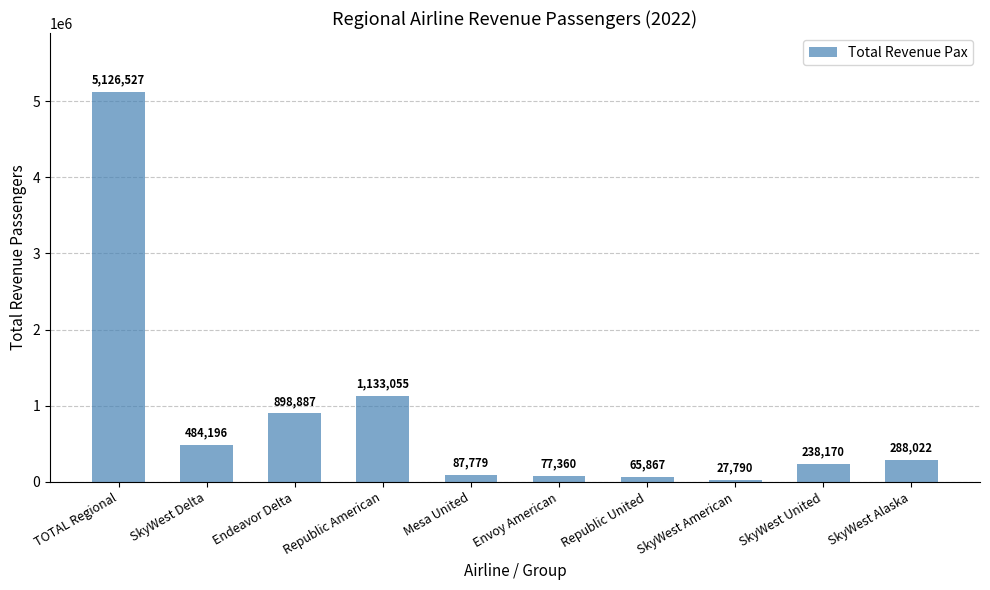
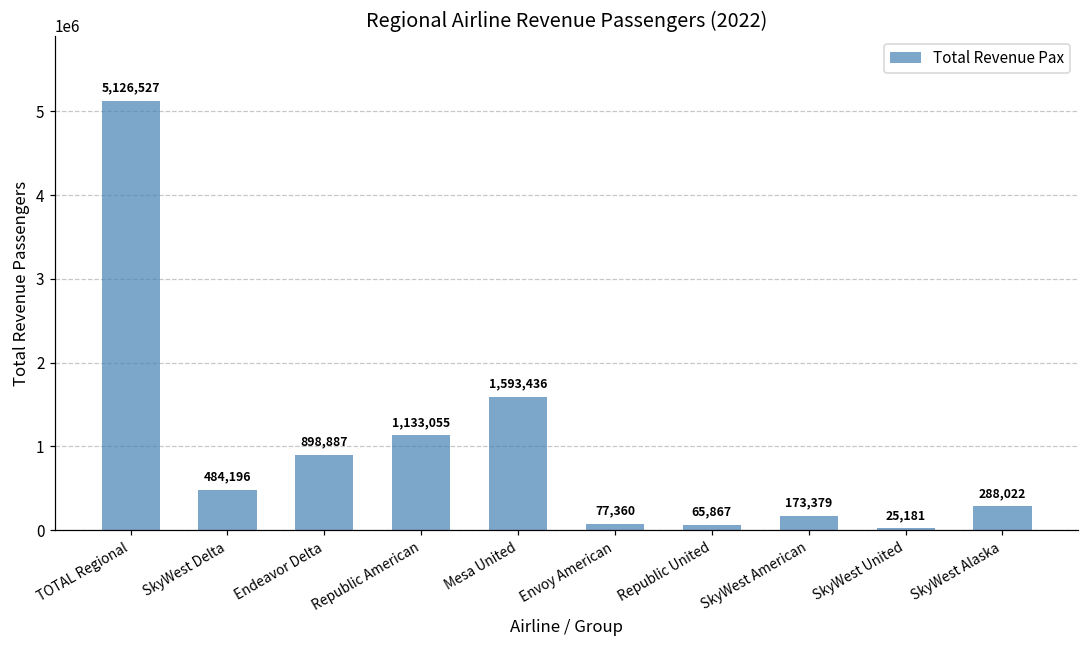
  {
    "TOTAL Regional": "5,126,527",
    "SkyWest Delta": "484,196",
    "Endeavor Delta": "898,887",
    "Republic American": "1,133,055",
-   "Mesa United": "87,779",
+   "Mesa United": "1,593,436",
    "Envoy American": "77,360",
    "Republic United": "65,867",
-   "SkyWest American": "27,790",
-   "SkyWest United": "238,170",
+   "SkyWest American": "173,379",
+   "SkyWest United": "25,181",
    "SkyWest Alaska": "288,022"
  }
